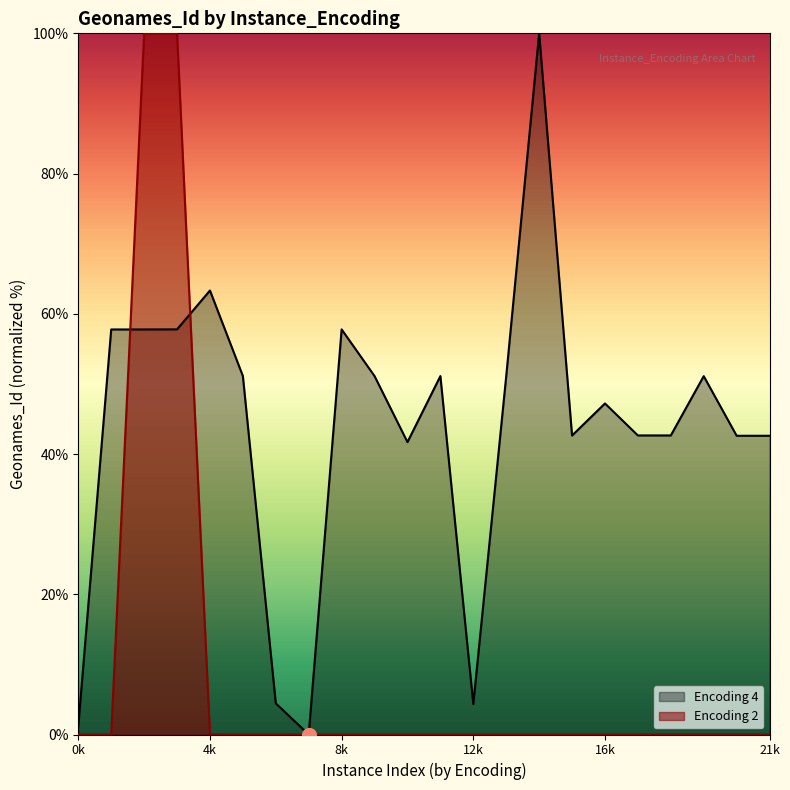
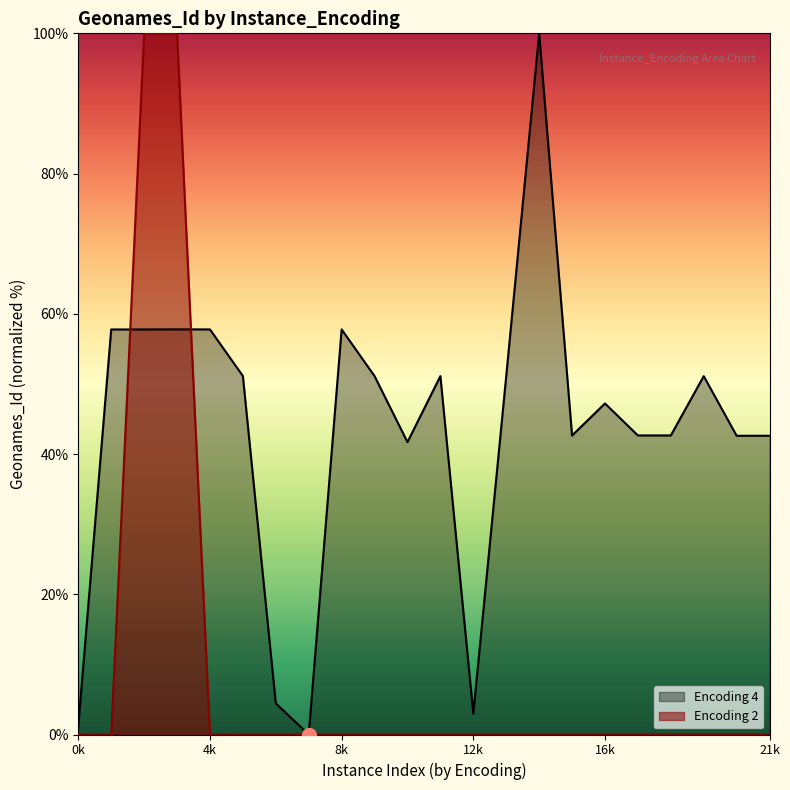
  {
    "Encoding 4": {
      "0k": "1%",
-     "4k": "63%",
+     "4k": "58%",
      "8k": "58%",
-     "12k": "4%",
+     "12k": "3%",
      "16k": "47%",
      "21k": "43%"
    },
    "Encoding 2": {
      "0k": "0%",
      "4k": "0%",
      "8k": "0%",
      "12k": "0%",
      "16k": "0%",
      "21k": "0%"
    }
  }
